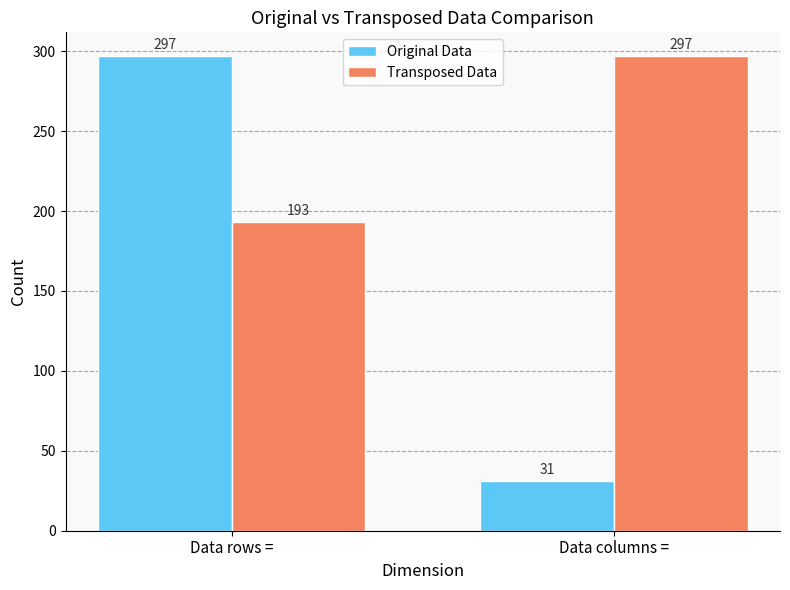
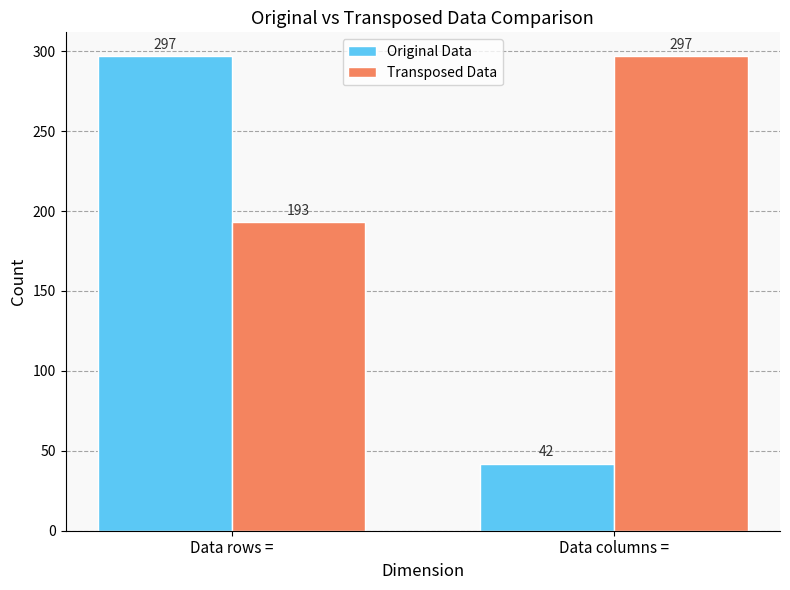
  {
    "Original Data": {
      "Data rows =": 297,
-     "Data columns =": 31
+     "Data columns =": 42
    },
    "Transposed Data": {
      "Data rows =": 193,
      "Data columns =": 297
    }
  }
